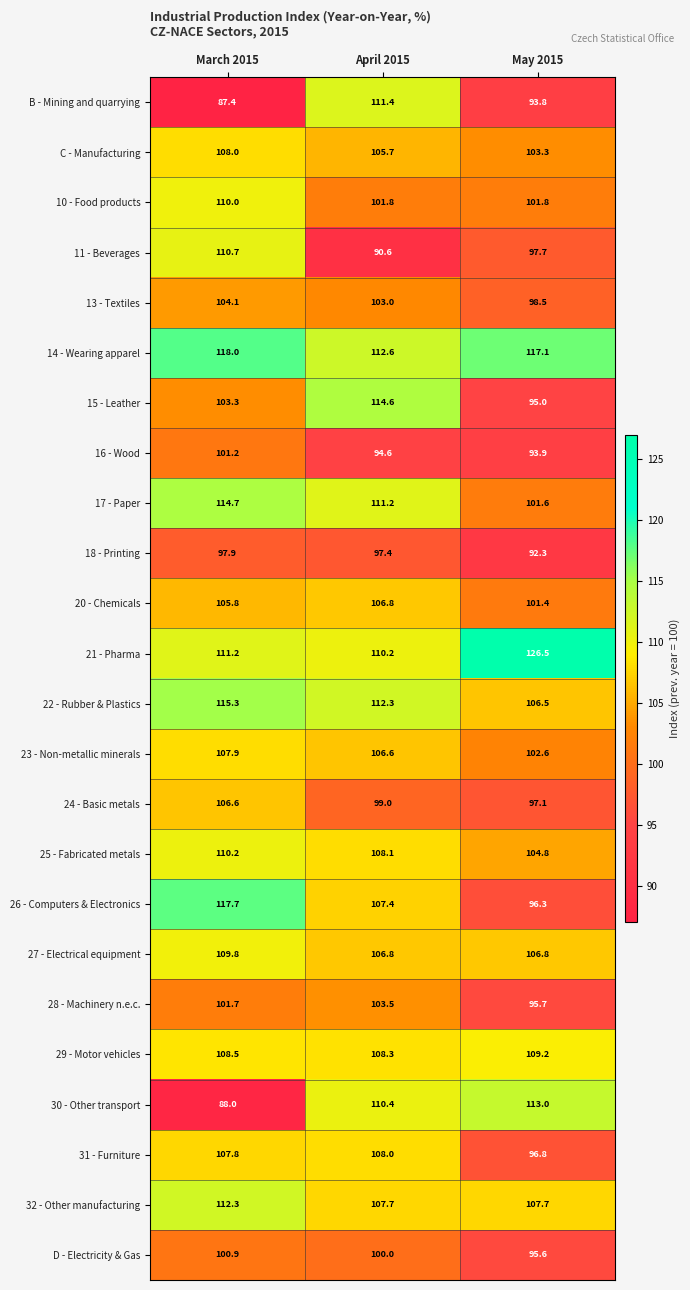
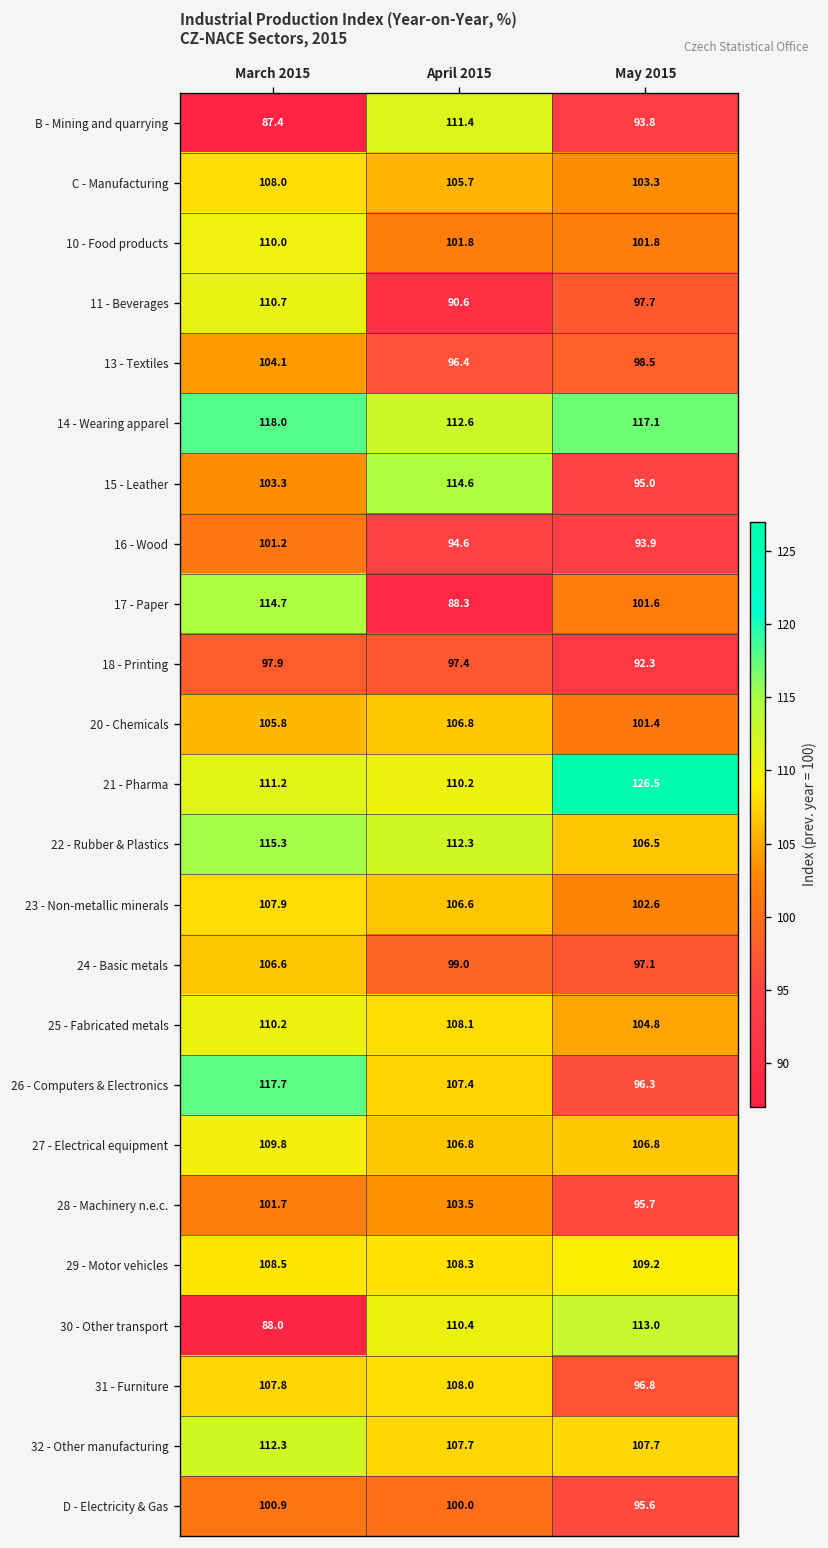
  {
    "B - Mining and quarrying": {
      "March 2015": 87.4,
      "April 2015": 111.4,
      "May 2015": 93.8
    },
    "C - Manufacturing": {
      "March 2015": 108.0,
      "April 2015": 105.7,
      "May 2015": 103.3
    },
    "10 - Food products": {
      "March 2015": 110.0,
      "April 2015": 101.8,
      "May 2015": 101.8
    },
    "11 - Beverages": {
      "March 2015": 110.7,
      "April 2015": 90.6,
      "May 2015": 97.7
    },
    "13 - Textiles": {
      "March 2015": 104.1,
-     "April 2015": 103.0,
+     "April 2015": 96.4,
      "May 2015": 98.5
    },
    "14 - Wearing apparel": {
      "March 2015": 118.0,
      "April 2015": 112.6,
      "May 2015": 117.1
    },
    "15 - Leather": {
      "March 2015": 103.3,
      "April 2015": 114.6,
      "May 2015": 95.0
    },
    "16 - Wood": {
      "March 2015": 101.2,
      "April 2015": 94.6,
      "May 2015": 93.9
    },
    "17 - Paper": {
      "March 2015": 114.7,
-     "April 2015": 111.2,
+     "April 2015": 88.3,
      "May 2015": 101.6
    },
    "18 - Printing": {
      "March 2015": 97.9,
      "April 2015": 97.4,
      "May 2015": 92.3
    },
    "20 - Chemicals": {
      "March 2015": 105.8,
      "April 2015": 106.8,
      "May 2015": 101.4
    },
    "21 - Pharma": {
      "March 2015": 111.2,
      "April 2015": 110.2,
      "May 2015": 126.5
    },
    "22 - Rubber & Plastics": {
      "March 2015": 115.3,
      "April 2015": 112.3,
      "May 2015": 106.5
    },
    "23 - Non-metallic minerals": {
      "March 2015": 107.9,
      "April 2015": 106.6,
      "May 2015": 102.6
    },
    "24 - Basic metals": {
      "March 2015": 106.6,
      "April 2015": 99.0,
      "May 2015": 97.1
    },
    "25 - Fabricated metals": {
      "March 2015": 110.2,
      "April 2015": 108.1,
      "May 2015": 104.8
    },
    "26 - Computers & Electronics": {
      "March 2015": 117.7,
      "April 2015": 107.4,
      "May 2015": 96.3
    },
    "27 - Electrical equipment": {
      "March 2015": 109.8,
      "April 2015": 106.8,
      "May 2015": 106.8
    },
    "28 - Machinery n.e.c.": {
      "March 2015": 101.7,
      "April 2015": 103.5,
      "May 2015": 95.7
    },
    "29 - Motor vehicles": {
      "March 2015": 108.5,
      "April 2015": 108.3,
      "May 2015": 109.2
    },
    "30 - Other transport": {
      "March 2015": 88.0,
      "April 2015": 110.4,
      "May 2015": 113.0
    },
    "31 - Furniture": {
      "March 2015": 107.8,
      "April 2015": 108.0,
      "May 2015": 96.8
    },
    "32 - Other manufacturing": {
      "March 2015": 112.3,
      "April 2015": 107.7,
      "May 2015": 107.7
    },
    "D - Electricity & Gas": {
      "March 2015": 100.9,
      "April 2015": 100.0,
      "May 2015": 95.6
    }
  }
